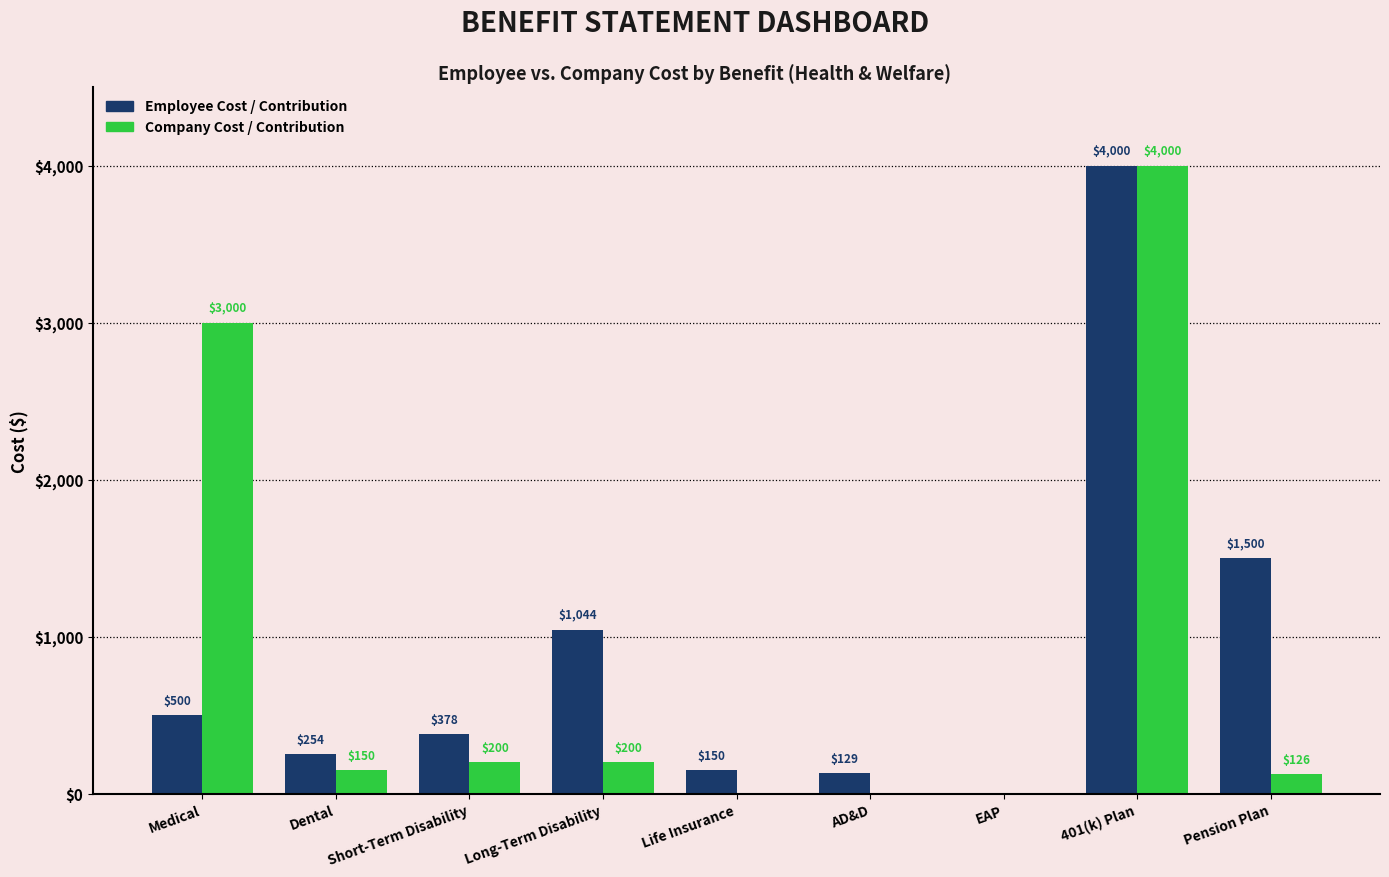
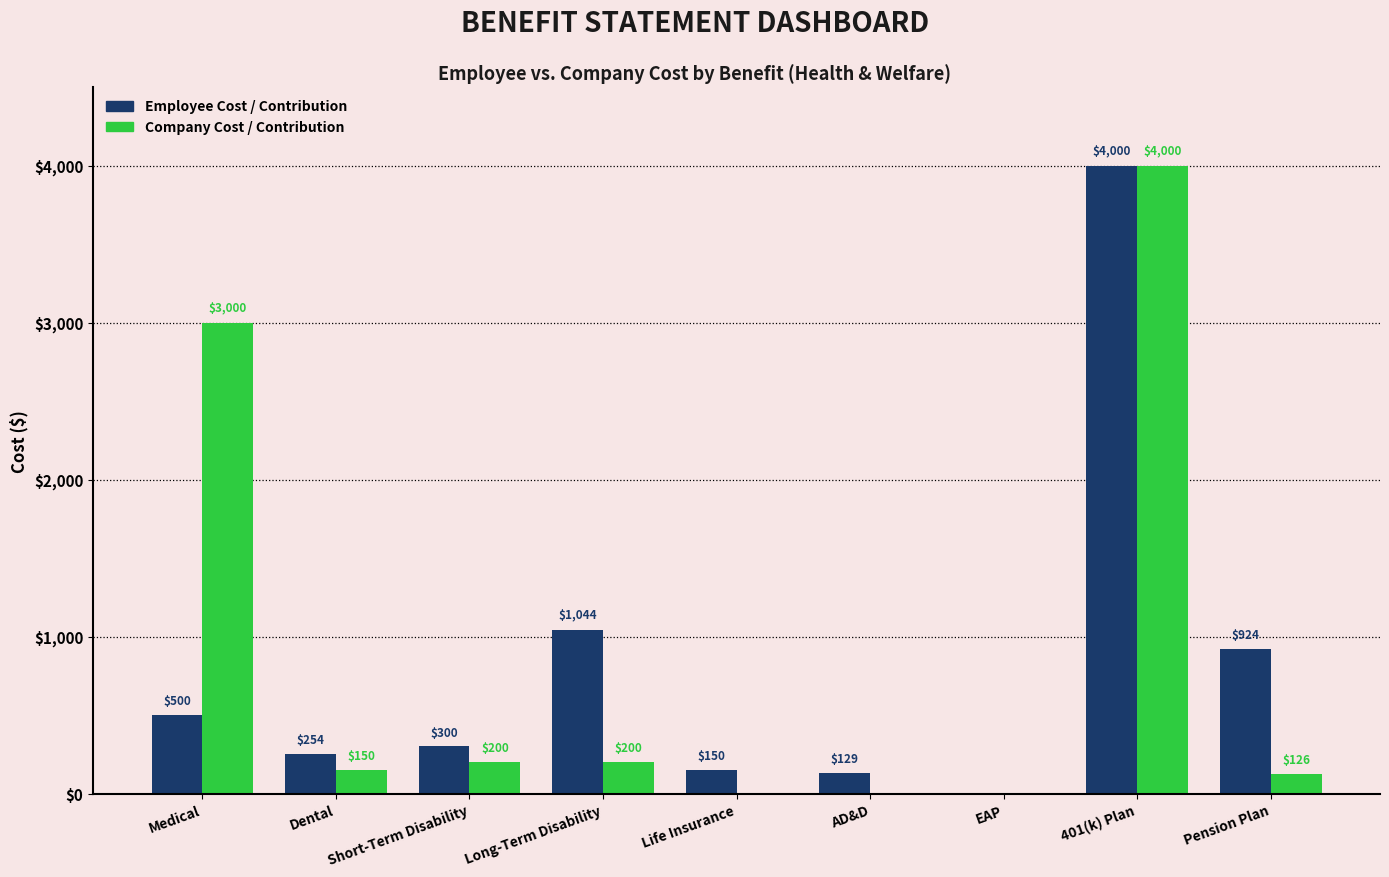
  {
    "Employee Cost / Contribution": {
      "Medical": "$500",
      "Dental": "$254",
-     "Short-Term Disability": "$378",
+     "Short-Term Disability": "$300",
      "Long-Term Disability": "$1,044",
      "Life Insurance": "$150",
      "AD&D": "$129",
      "401(k) Plan": "$4,000",
-     "Pension Plan": "$1,500"
+     "Pension Plan": "$924"
    },
    "Company Cost / Contribution": {
      "Medical": "$3,000",
      "Dental": "$150",
      "Short-Term Disability": "$200",
      "Long-Term Disability": "$200",
      "401(k) Plan": "$4,000",
      "Pension Plan": "$126"
    }
  }
